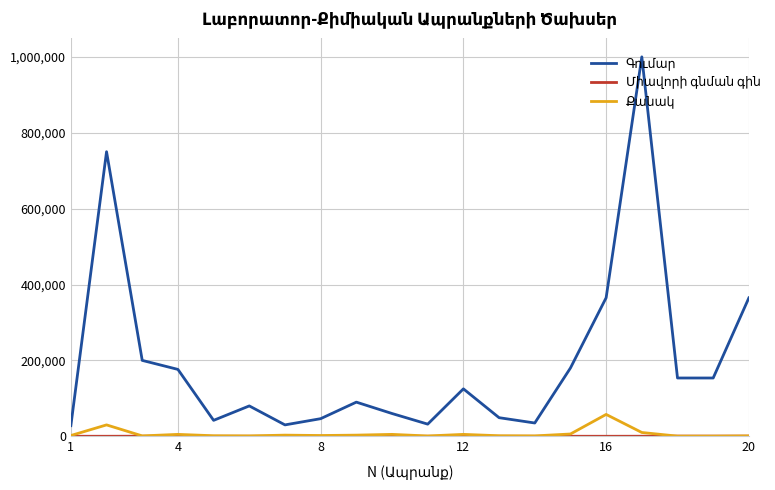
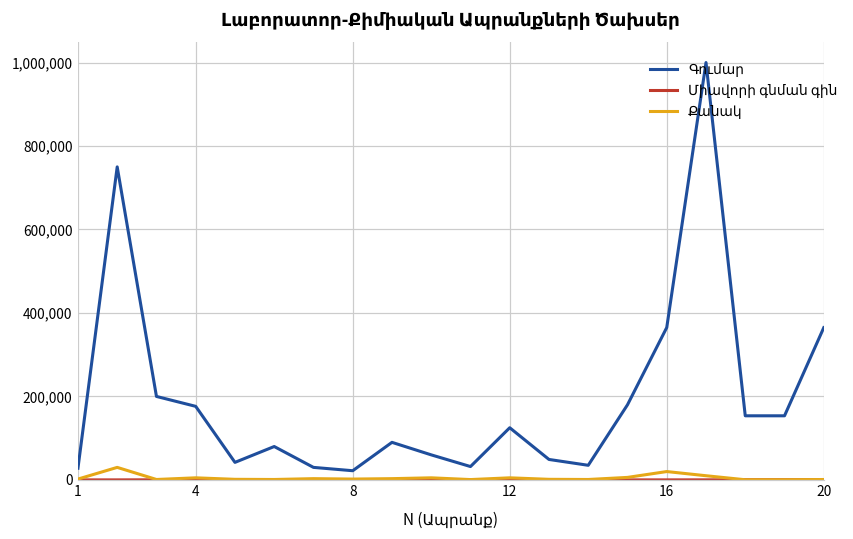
  {
    "Գումար": {
      "1": "30,000",
      "4": "180,000",
-     "8": "50,000",
+     "8": "20,000",
      "12": "130,000",
      "16": "370,000",
      "20": "360,000"
    },
    "Միավորի գնման գին": {
      "16": "0"
    },
    "Քանակ": {
-     "16": "60,000"
+     "16": "20,000"
    }
  }
